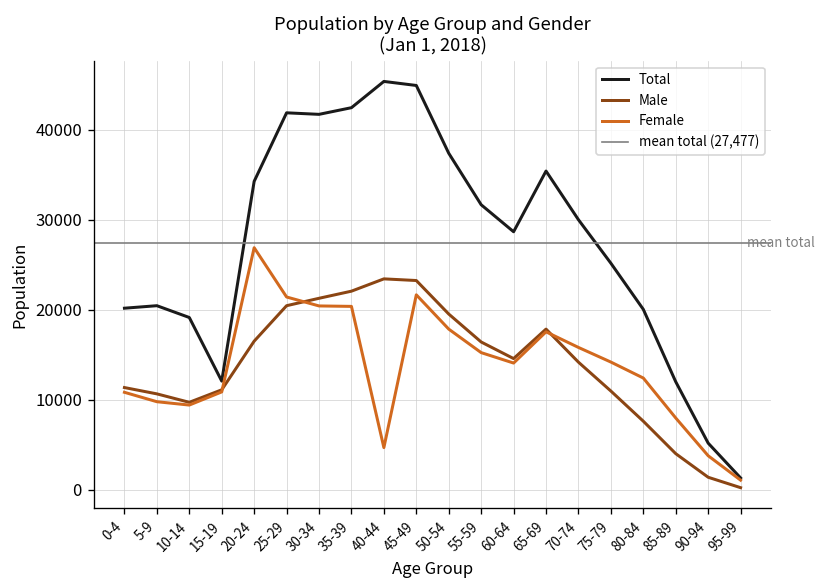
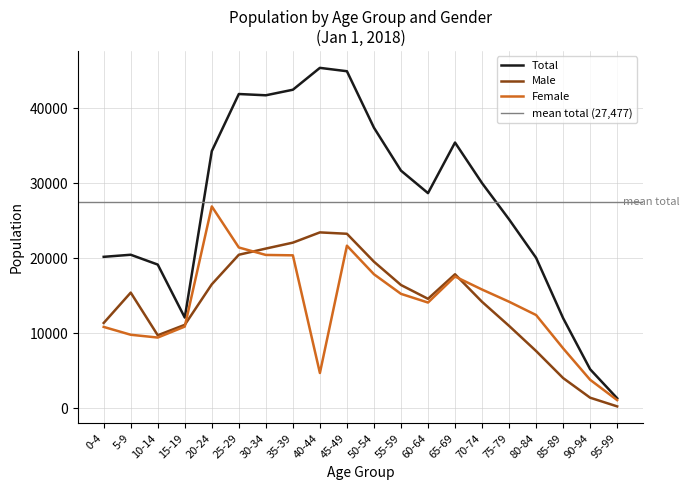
  {
    "Total": {
      "0-4": 20000,
      "5-9": 20000,
      "10-14": 19000,
      "15-19": 12000,
      "20-24": 34000,
      "25-29": 42000,
      "30-34": 42000,
      "35-39": 42000,
      "40-44": 45000,
      "45-49": 45000,
      "50-54": 37000,
      "55-59": 32000,
      "60-64": 29000,
      "65-69": 35000,
      "70-74": 30000,
      "75-79": 25000,
      "80-84": 20000,
      "85-89": 12000,
      "90-94": 5000
    },
    "Male": {
      "0-4": 11000,
-     "5-9": 11000,
+     "5-9": 15000,
      "20-24": 17000,
      "25-29": 20000,
      "30-34": 21000,
      "35-39": 22000,
      "40-44": 23000,
      "45-49": 23000,
      "50-54": 20000,
      "55-59": 16000,
      "60-64": 15000,
      "70-74": 14000,
      "75-79": 11000,
      "80-84": 8000,
      "85-89": 4000,
      "90-94": 1000,
      "95-99": 0
    },
    "Female": {
      "0-4": 11000,
      "5-9": 10000,
      "20-24": 27000,
      "25-29": 21000,
      "30-34": 20000,
      "35-39": 20000,
      "40-44": 5000,
      "45-49": 22000,
      "50-54": 18000,
      "55-59": 15000,
      "60-64": 14000,
      "70-74": 16000,
      "75-79": 14000,
      "80-84": 12000,
      "85-89": 8000,
      "90-94": 4000
    }
  }
